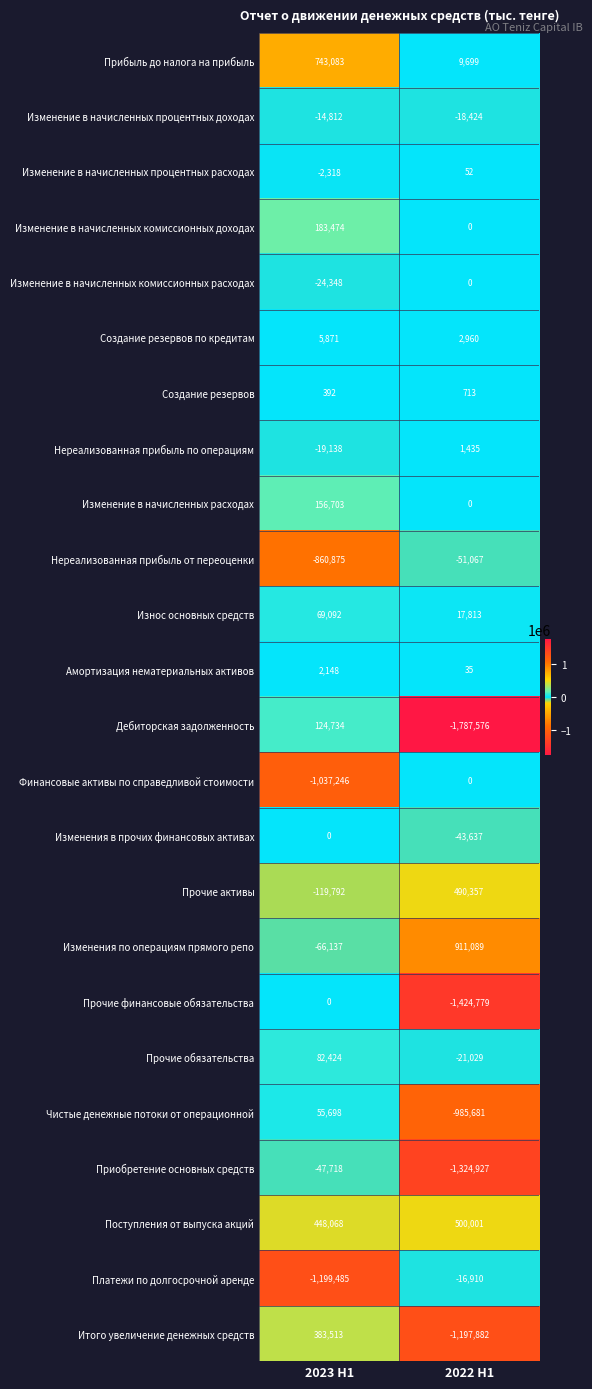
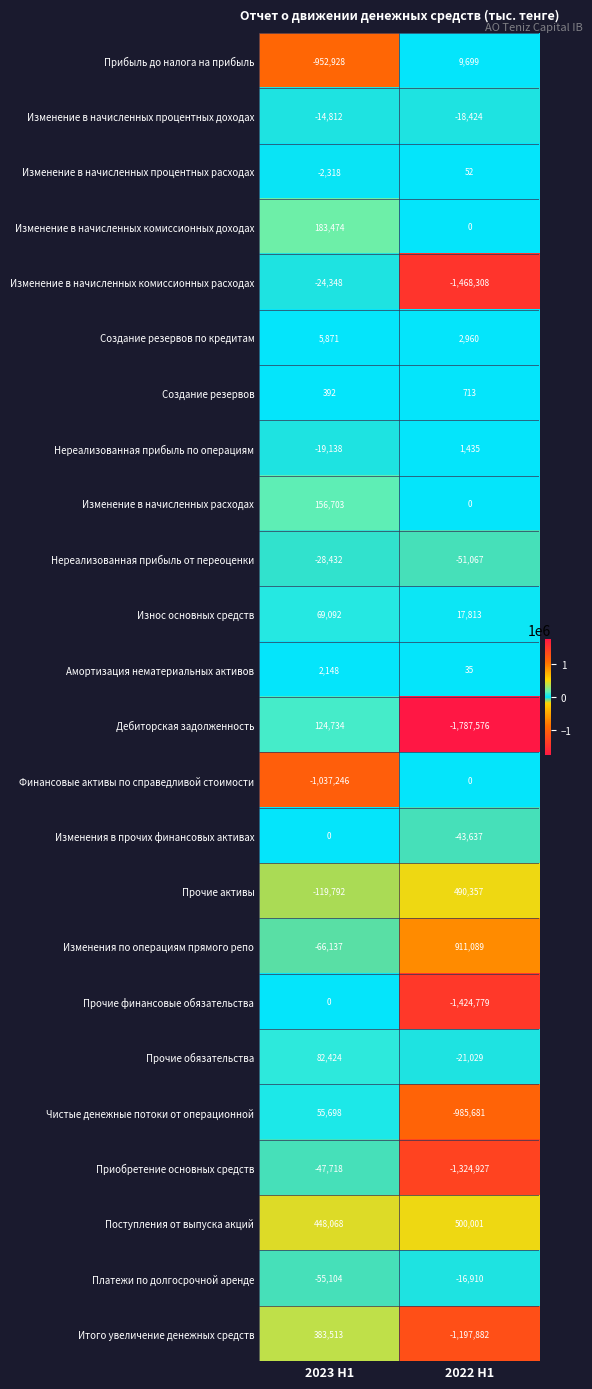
  {
    "Прибыль до налога на прибыль": {
-     "2023 H1": "743,083",
+     "2023 H1": "-952,928",
      "2022 H1": "9,699"
    },
    "Изменение в начисленных процентных доходах": {
      "2023 H1": "-14,812",
      "2022 H1": "-18,424"
    },
    "Изменение в начисленных процентных расходах": {
      "2023 H1": "-2,318",
      "2022 H1": "52"
    },
    "Изменение в начисленных комиссионных доходах": {
      "2023 H1": "183,474",
      "2022 H1": "0"
    },
    "Изменение в начисленных комиссионных расходах": {
      "2023 H1": "-24,348",
-     "2022 H1": "0"
+     "2022 H1": "-1,468,308"
    },
    "Создание резервов по кредитам": {
      "2023 H1": "5,871",
      "2022 H1": "2,960"
    },
    "Создание резервов": {
      "2023 H1": "392",
      "2022 H1": "713"
    },
    "Нереализованная прибыль по операциям": {
      "2023 H1": "-19,138",
      "2022 H1": "1,435"
    },
    "Изменение в начисленных расходах": {
      "2023 H1": "156,703",
      "2022 H1": "0"
    },
    "Нереализованная прибыль от переоценки": {
-     "2023 H1": "-860,875",
+     "2023 H1": "-28,432",
      "2022 H1": "-51,067"
    },
    "Износ основных средств": {
      "2023 H1": "69,092",
      "2022 H1": "17,813"
    },
    "Амортизация нематериальных активов": {
      "2023 H1": "2,148",
      "2022 H1": "35"
    },
    "Дебиторская задолженность": {
      "2023 H1": "124,734",
      "2022 H1": "-1,787,576"
    },
    "Финансовые активы по справедливой стоимости": {
      "2023 H1": "-1,037,246",
      "2022 H1": "0"
    },
    "Изменения в прочих финансовых активах": {
      "2023 H1": "0",
      "2022 H1": "-43,637"
    },
    "Прочие активы": {
      "2023 H1": "-119,792",
      "2022 H1": "490,357"
    },
    "Изменения по операциям прямого репо": {
      "2023 H1": "-66,137",
      "2022 H1": "911,089"
    },
    "Прочие финансовые обязательства": {
      "2023 H1": "0",
      "2022 H1": "-1,424,779"
    },
    "Прочие обязательства": {
      "2023 H1": "82,424",
      "2022 H1": "-21,029"
    },
    "Чистые денежные потоки от операционной": {
      "2023 H1": "55,698",
      "2022 H1": "-985,681"
    },
    "Приобретение основных средств": {
      "2023 H1": "-47,718",
      "2022 H1": "-1,324,927"
    },
    "Поступления от выпуска акций": {
      "2023 H1": "448,068",
      "2022 H1": "500,001"
    },
    "Платежи по долгосрочной аренде": {
-     "2023 H1": "-1,199,485",
+     "2023 H1": "-55,104",
      "2022 H1": "-16,910"
    },
    "Итого увеличение денежных средств": {
      "2023 H1": "383,513",
      "2022 H1": "-1,197,882"
    }
  }
